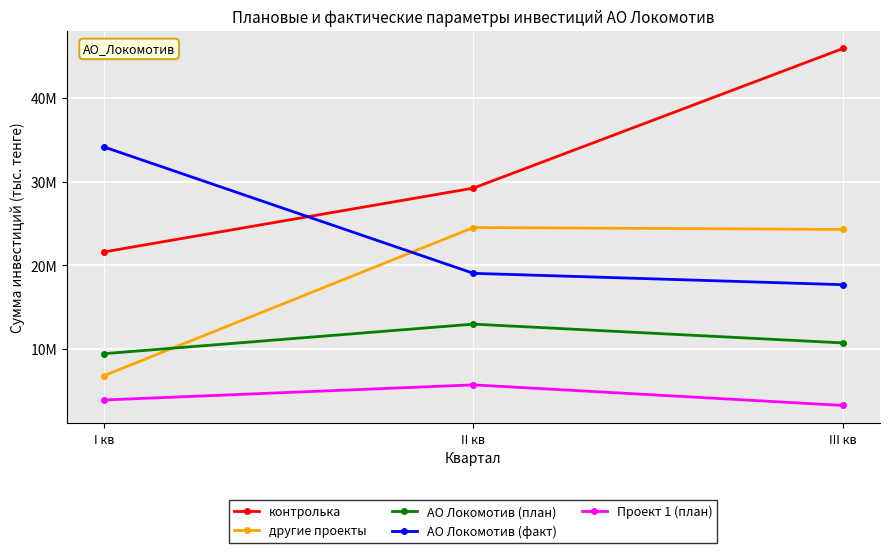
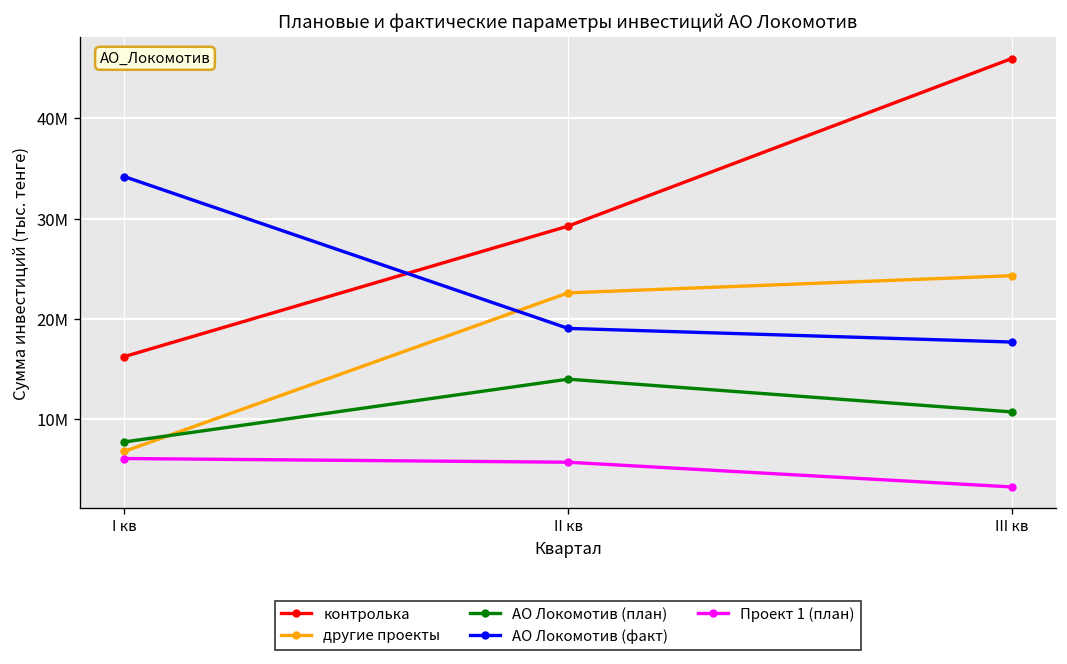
  {
    "контролька": {
-     "I кв": 22000000,
+     "I кв": 16000000,
      "II кв": 29000000,
      "III кв": 46000000
    },
    "другие проекты": {
      "I кв": 7000000,
-     "II кв": 25000000,
+     "II кв": 23000000,
      "III кв": 24000000
    },
    "АО Локомотив (план)": {
-     "I кв": 9000000,
-     "II кв": 13000000,
+     "I кв": 8000000,
+     "II кв": 14000000,
      "III кв": 11000000
    },
    "АО Локомотив (факт)": {
      "I кв": 34000000,
      "II кв": 19000000,
      "III кв": 18000000
    },
    "Проект 1 (план)": {
-     "I кв": 4000000,
+     "I кв": 6000000,
      "II кв": 6000000,
      "III кв": 3000000
    }
  }
